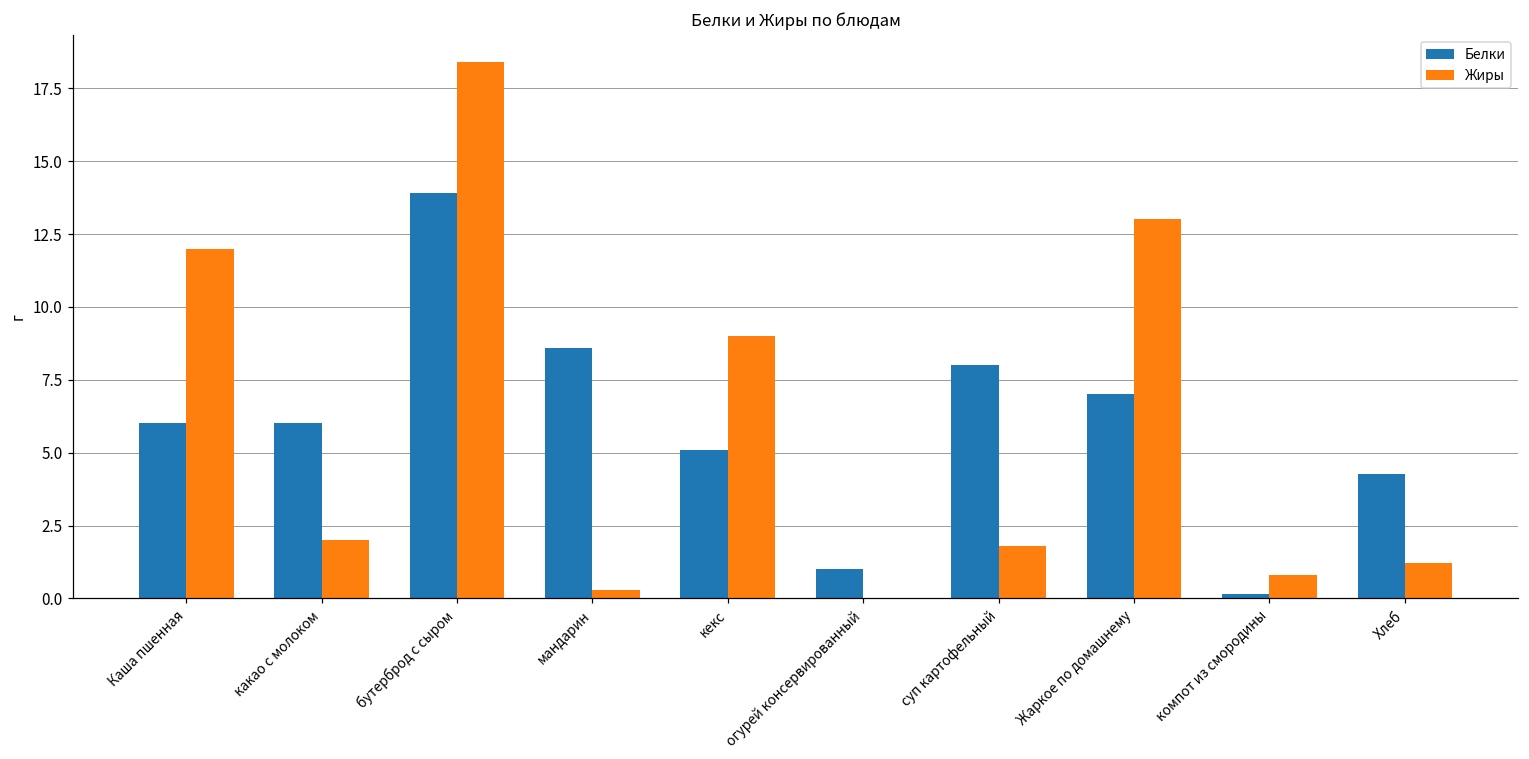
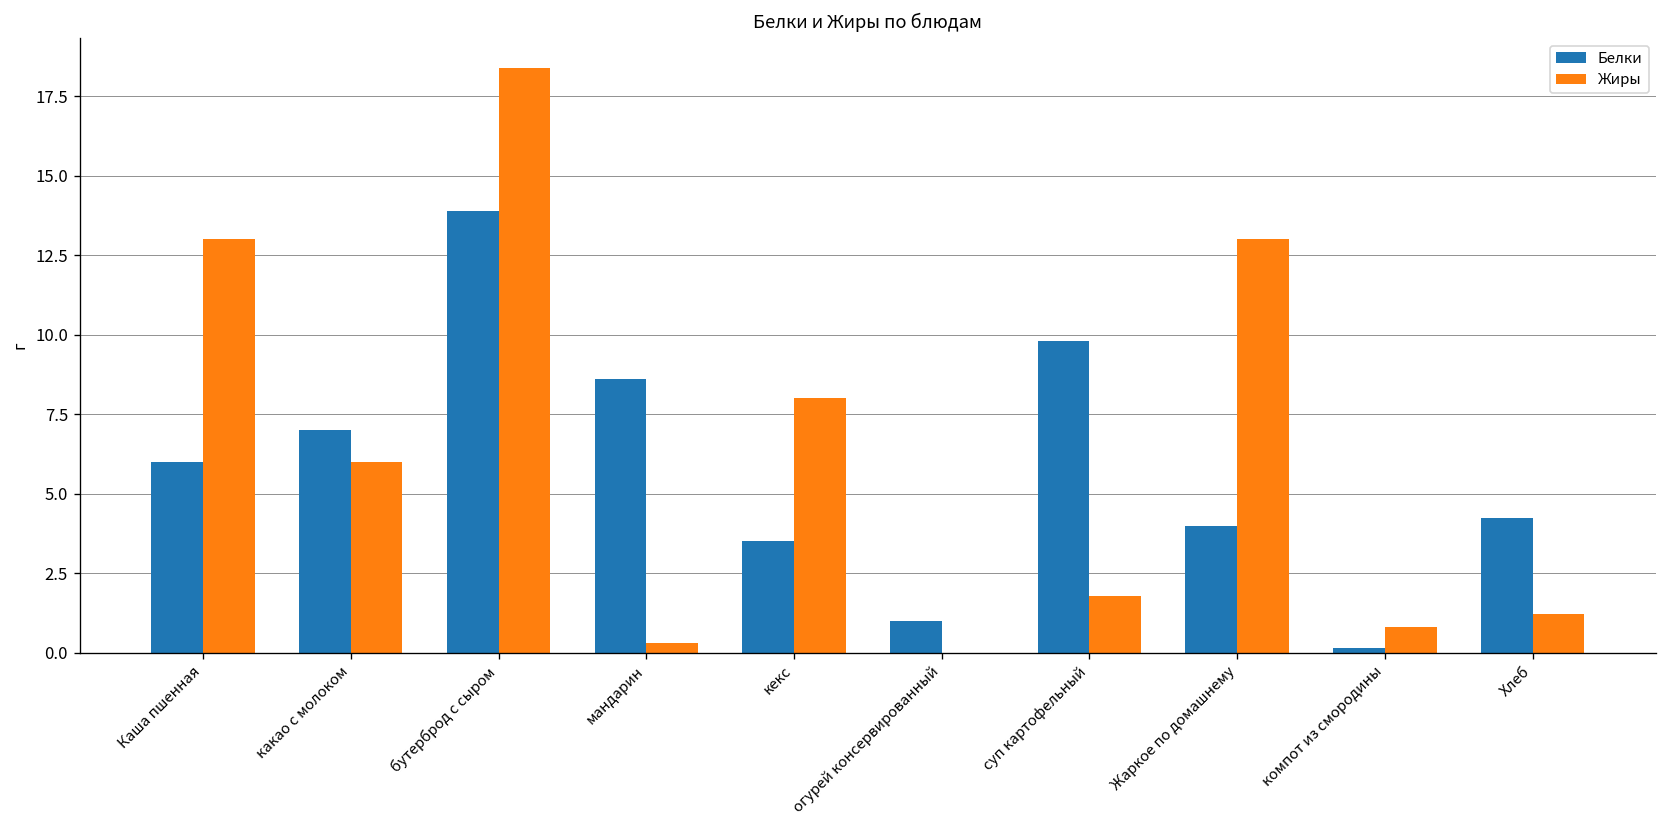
  {
    "Белки": {
      "Каша пшенная": 6.0,
-     "какао с молоком": 6,
+     "какао с молоком": 7,
      "бутерброд с сыром": 13.9,
      "мандарин": 8.6,
-     "кекс": 5.1,
+     "кекс": 3.5,
      "огурей консервированный": 1.0,
-     "суп картофельный": 8.0,
-     "Жаркое по домашнему": 7,
+     "суп картофельный": 9.8,
+     "Жаркое по домашнему": 4,
      "компот из смородины": 0.2,
      "Хлеб": 4.3
    },
    "Жиры": {
-     "Каша пшенная": 12,
-     "какао с молоком": 2,
+     "Каша пшенная": 13,
+     "какао с молоком": 6,
      "бутерброд с сыром": 18.4,
      "мандарин": 0.3,
-     "кекс": 9,
+     "кекс": 8,
      "огурей консервированный": 0,
      "суп картофельный": 1.8,
      "Жаркое по домашнему": 13,
      "компот из смородины": 0.8,
      "Хлеб": 1.2
    }
  }
